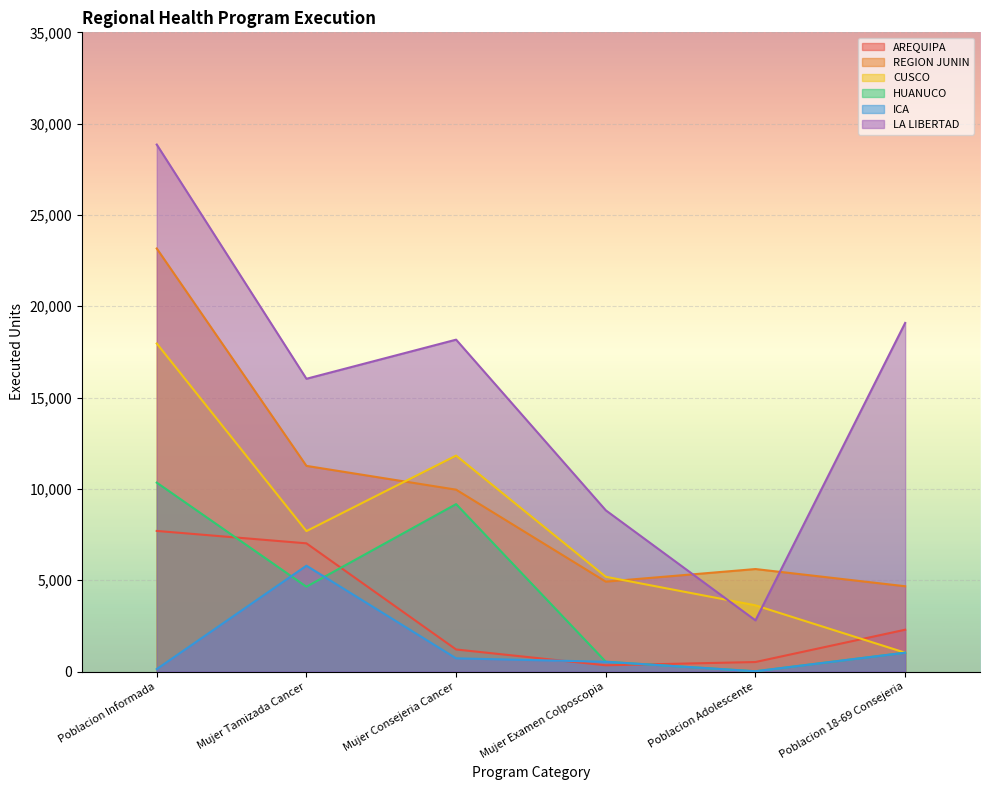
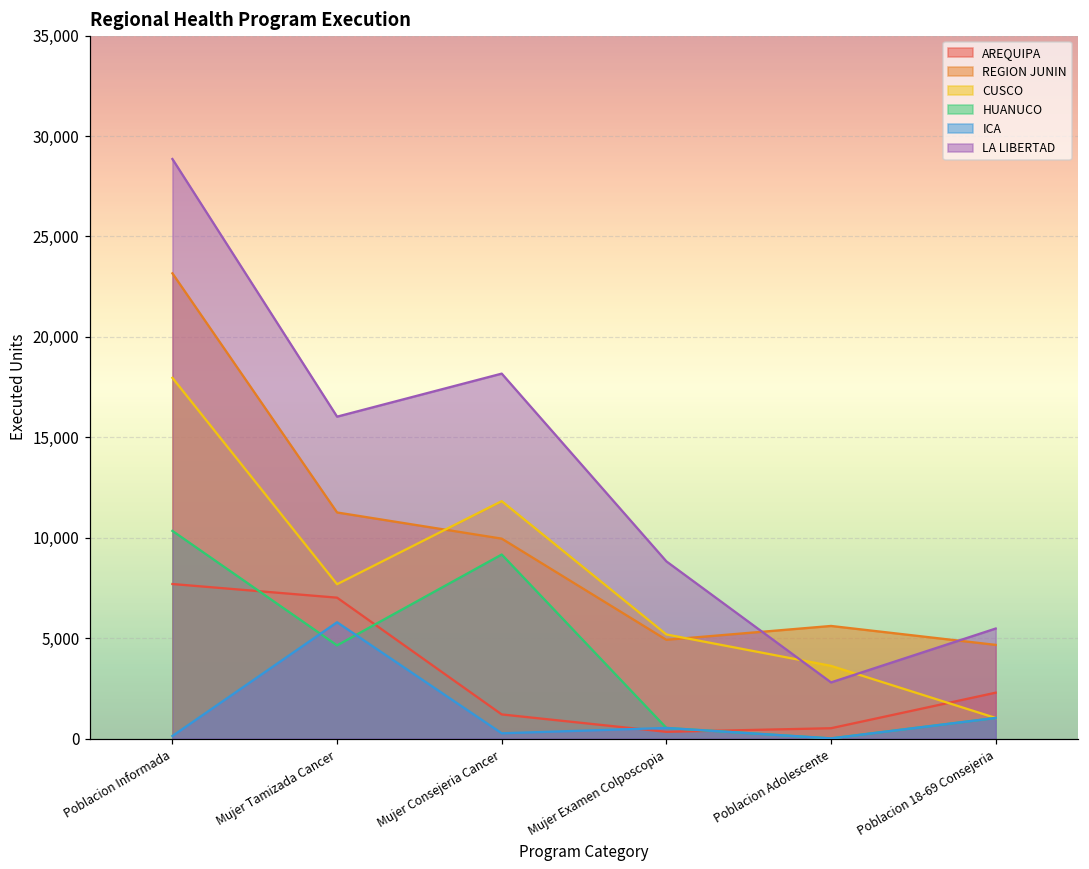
  {
    "HUANUCO": {
      "Poblacion Informada": "10,300",
      "Mujer Tamizada Cancer": "4,600",
      "Mujer Consejeria Cancer": "9,200"
    },
    "ICA": {
      "Poblacion Informada": "100",
      "Mujer Tamizada Cancer": "5,800",
-     "Mujer Consejeria Cancer": "700"
+     "Mujer Consejeria Cancer": "300"
    },
    "LA LIBERTAD": {
      "Poblacion Informada": "28,900",
      "Mujer Tamizada Cancer": "16,000",
      "Mujer Consejeria Cancer": "18,200",
      "Mujer Examen Colposcopia": "8,800",
      "Poblacion Adolescente": "2,800",
-     "Poblacion 18-69 Consejeria": "19,100"
+     "Poblacion 18-69 Consejeria": "5,500"
    }
  }
